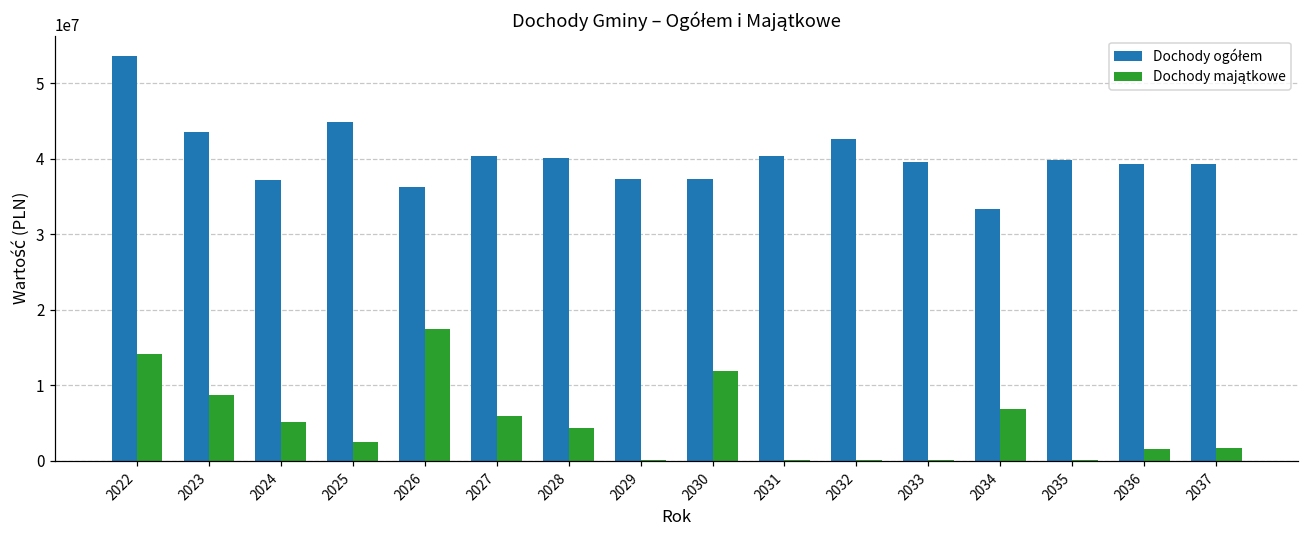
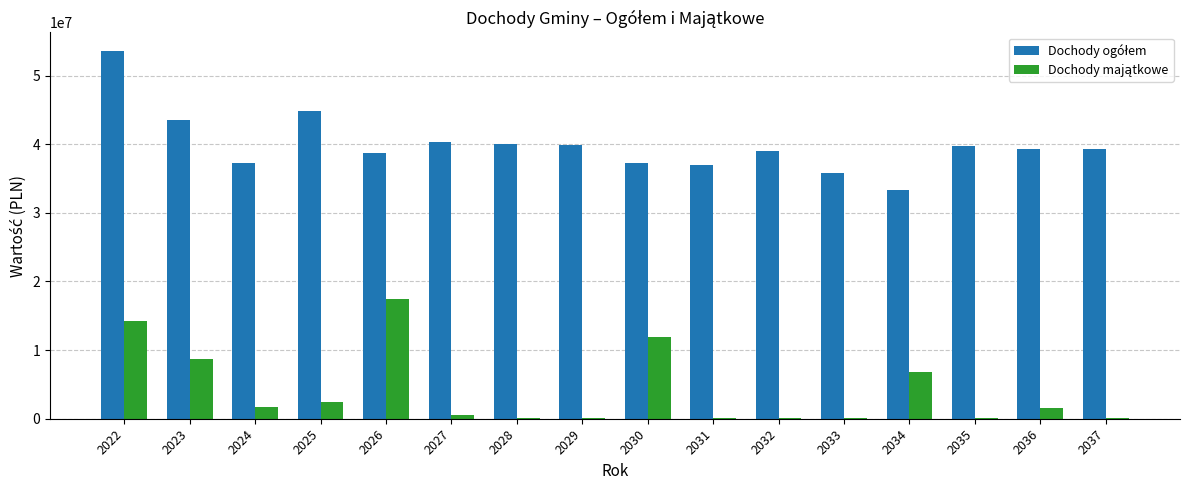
  {
    "Dochody ogółem": {
      "2022": 54000000,
      "2023": 43000000,
      "2024": 37000000,
      "2025": 45000000,
-     "2026": 36000000,
+     "2026": 39000000,
      "2027": 40000000,
      "2028": 40000000,
-     "2029": 37000000,
+     "2029": 40000000,
      "2030": 37000000,
-     "2031": 40000000,
-     "2032": 43000000,
-     "2033": 40000000,
+     "2031": 37000000,
+     "2032": 39000000,
+     "2033": 36000000,
      "2034": 33000000,
      "2035": 40000000,
      "2036": 39000000,
      "2037": 39000000
    },
    "Dochody majątkowe": {
      "2022": 14000000,
      "2023": 9000000,
-     "2024": 5000000,
+     "2024": 2000000,
      "2025": 2000000,
      "2026": 17000000,
-     "2027": 6000000,
-     "2028": 4000000,
+     "2027": 1000000,
+     "2028": 0,
      "2030": 12000000,
      "2034": 7000000,
      "2036": 2000000,
-     "2037": 2000000
+     "2037": 0
    }
  }
